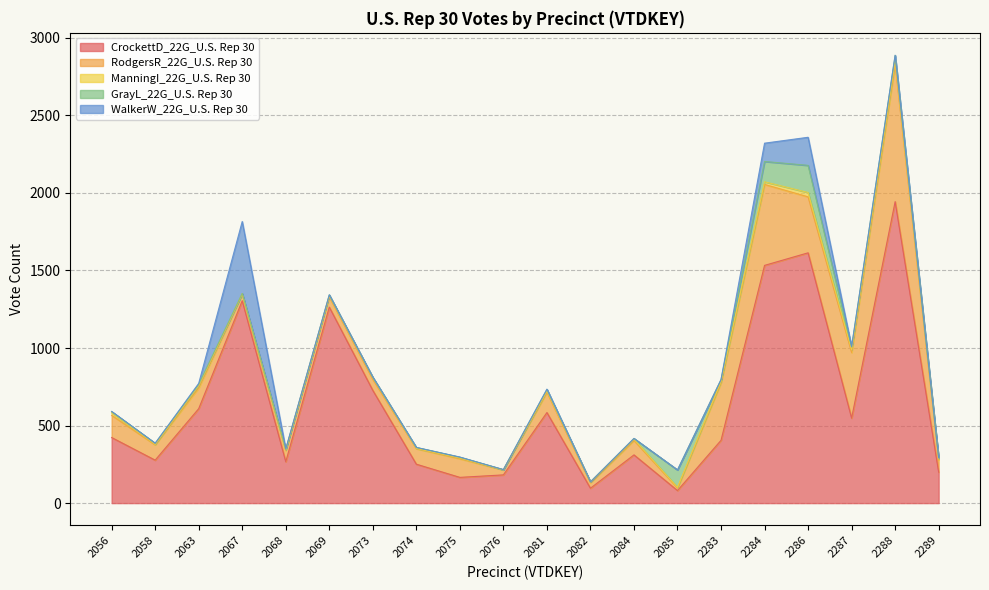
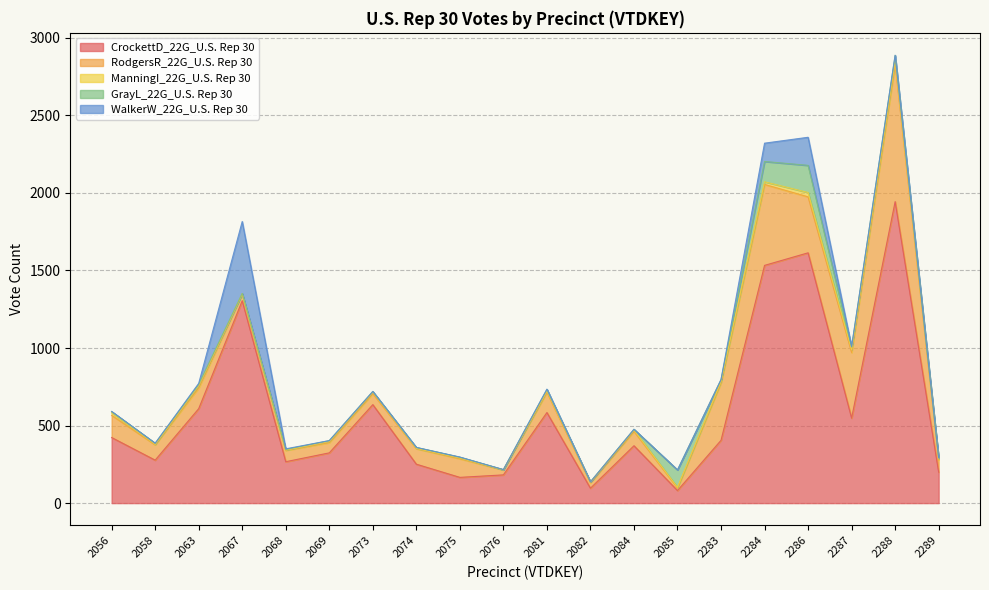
  {
    "CrockettD_22G_U.S. Rep 30": {
      "2056": 420,
      "2058": 280,
      "2063": 610,
      "2067": 1310,
      "2068": 270,
-     "2069": 1260,
-     "2073": 730,
+     "2069": 320,
+     "2073": 640,
      "2074": 250,
      "2075": 170,
      "2076": 180,
      "2081": 580,
      "2082": 100,
-     "2084": 310,
+     "2084": 370,
      "2085": 80,
      "2283": 410,
      "2284": 1530,
      "2286": 1610,
      "2287": 550,
      "2288": 1940,
      "2289": 200
    },
    "GrayL_22G_U.S. Rep 30": {
      "2284": 130,
      "2286": 180
    },
    "WalkerW_22G_U.S. Rep 30": {
      "2067": 460,
      "2284": 120,
      "2286": 180
    }
  }
